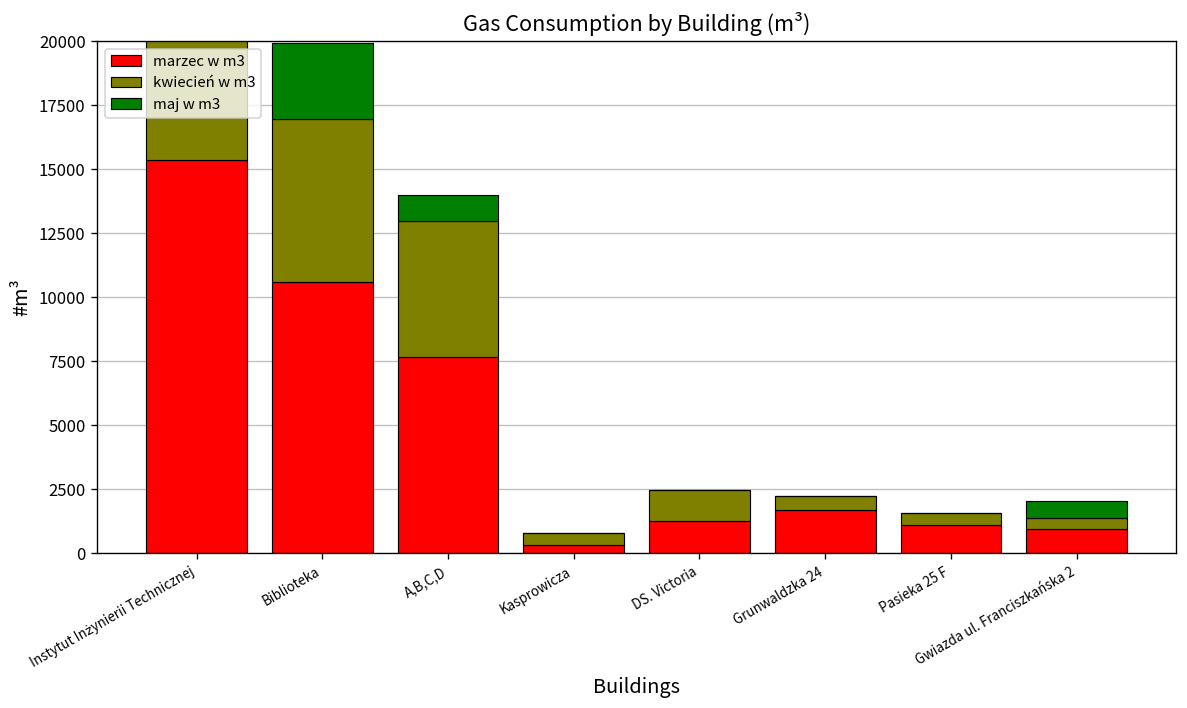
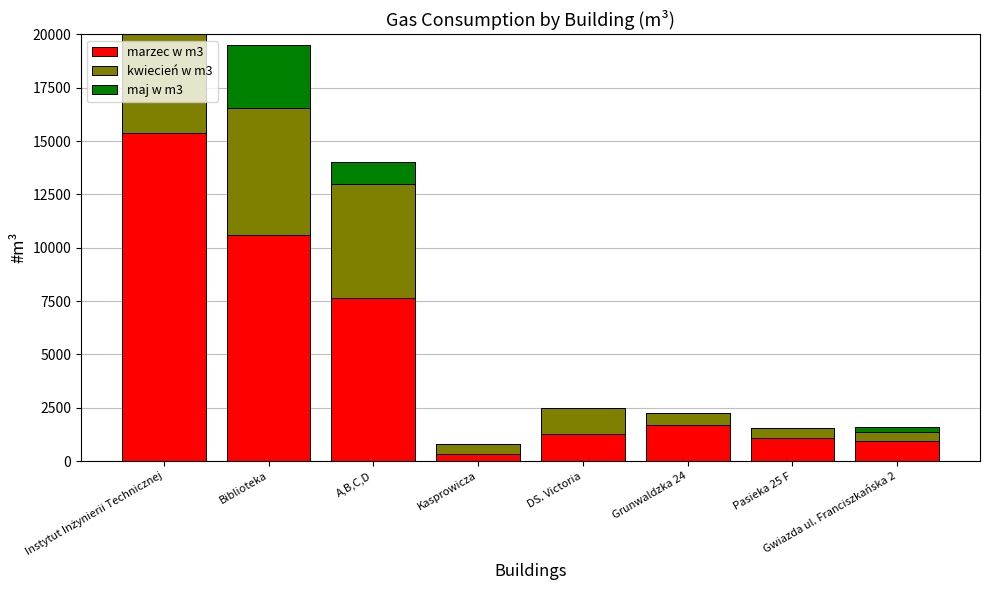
  {
    "marzec w m3": {
      "Instytut Inżynierii Technicznej": 15400,
      "Biblioteka": 10600,
      "A,B,C,D": 7700,
      "Kasprowicza": 300,
      "DS. Victoria": 1300,
      "Grunwaldzka 24": 1700,
      "Pasieka 25 F": 1100,
      "Gwiazda ul. Franciszkańska 2": 900
    },
    "kwiecień w m3": {
-     "Biblioteka": 6400,
+     "Biblioteka": 6000,
      "A,B,C,D": 5300,
      "Kasprowicza": 500,
      "DS. Victoria": 1200,
      "Grunwaldzka 24": 600,
      "Pasieka 25 F": 500,
      "Gwiazda ul. Franciszkańska 2": 400
    },
    "maj w m3": {
      "Biblioteka": 2900,
      "A,B,C,D": 1000,
      "Kasprowicza": 0,
      "DS. Victoria": 0,
      "Grunwaldzka 24": 0,
      "Pasieka 25 F": 0,
-     "Gwiazda ul. Franciszkańska 2": 700
+     "Gwiazda ul. Franciszkańska 2": 200
    }
  }
